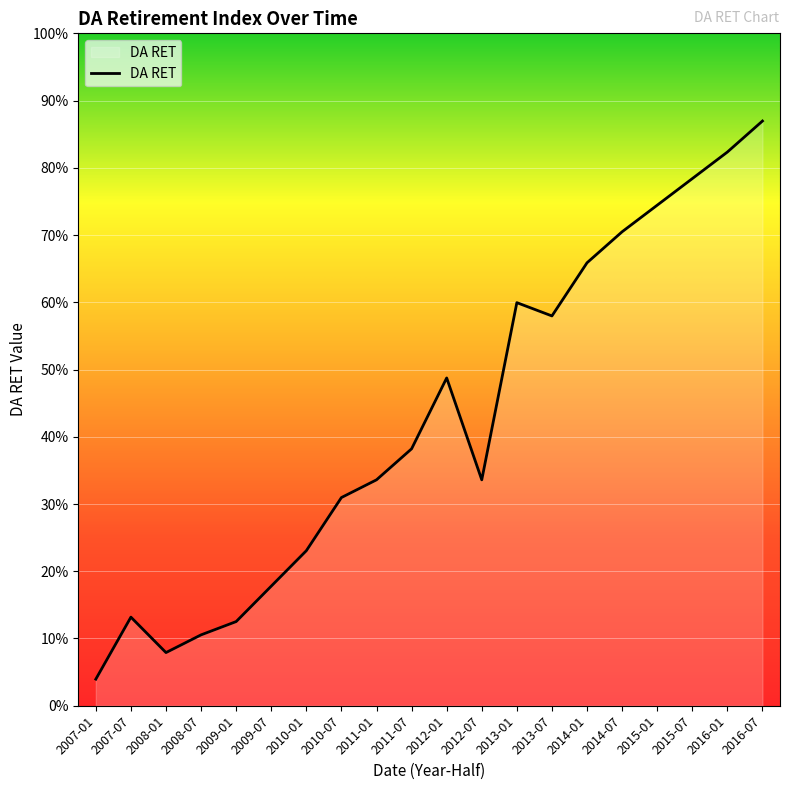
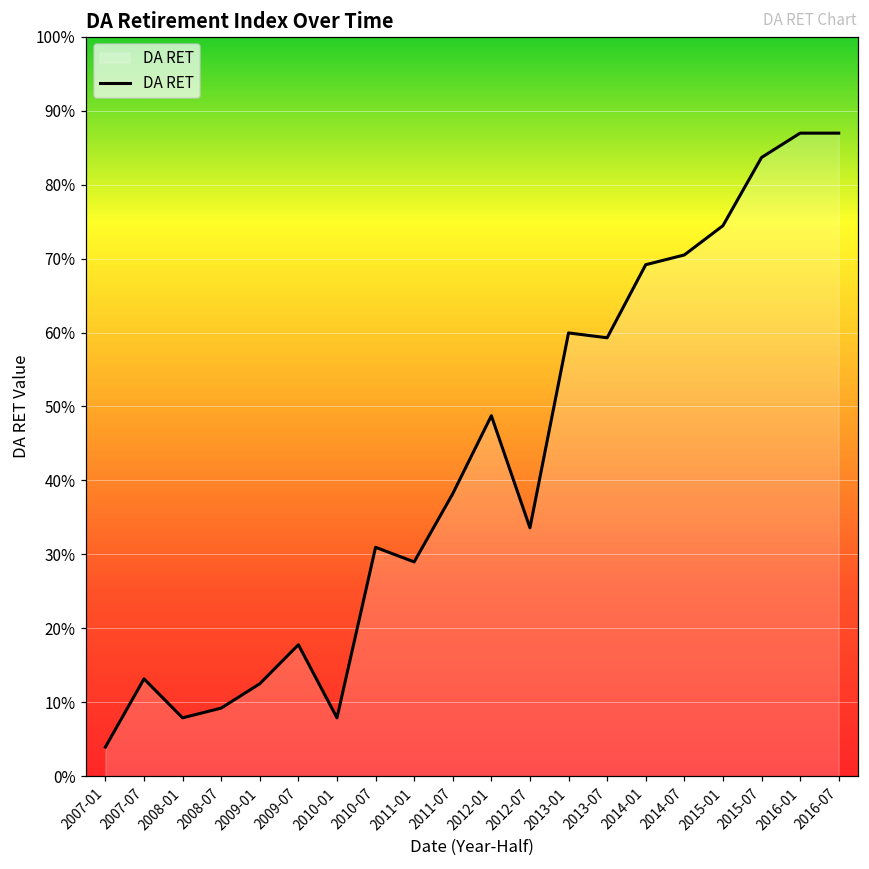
  {
    "2007-01": "4%",
    "2007-07": "13%",
    "2008-01": "8%",
-   "2008-07": "11%",
+   "2008-07": "9%",
    "2009-01": "13%",
    "2009-07": "18%",
-   "2010-01": "23%",
+   "2010-01": "8%",
    "2010-07": "31%",
-   "2011-01": "34%",
+   "2011-01": "29%",
    "2011-07": "38%",
    "2012-01": "49%",
    "2012-07": "34%",
    "2013-01": "60%",
-   "2013-07": "58%",
-   "2014-01": "66%",
+   "2013-07": "59%",
+   "2014-01": "69%",
    "2014-07": "70%",
    "2015-01": "74%",
-   "2015-07": "78%",
-   "2016-01": "82%",
+   "2015-07": "84%",
+   "2016-01": "87%",
    "2016-07": "87%"
  }
